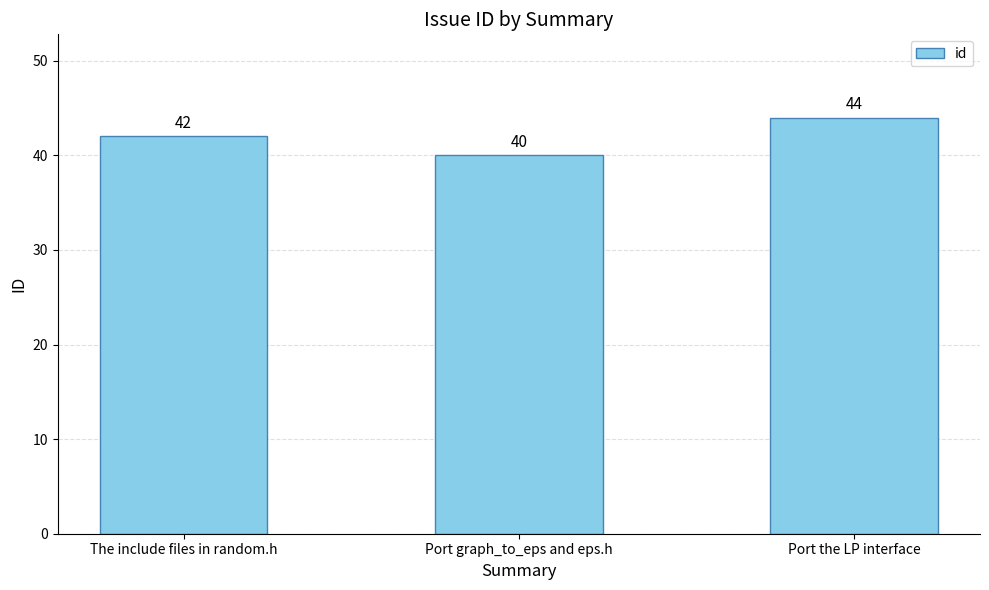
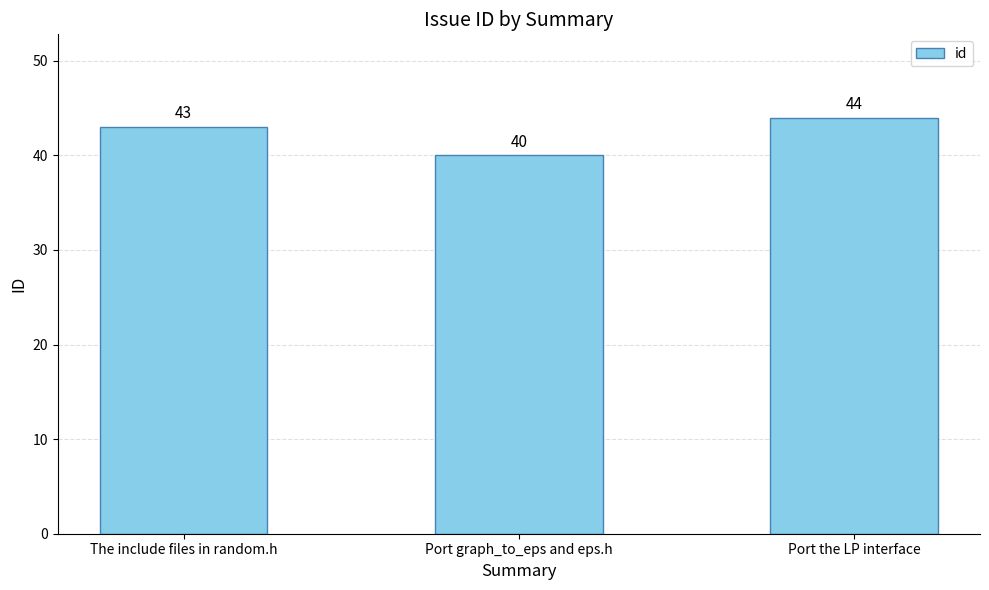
  {
-   "The include files in random.h": 42,
+   "The include files in random.h": 43,
    "Port graph_to_eps and eps.h": 40,
    "Port the LP interface": 44
  }
